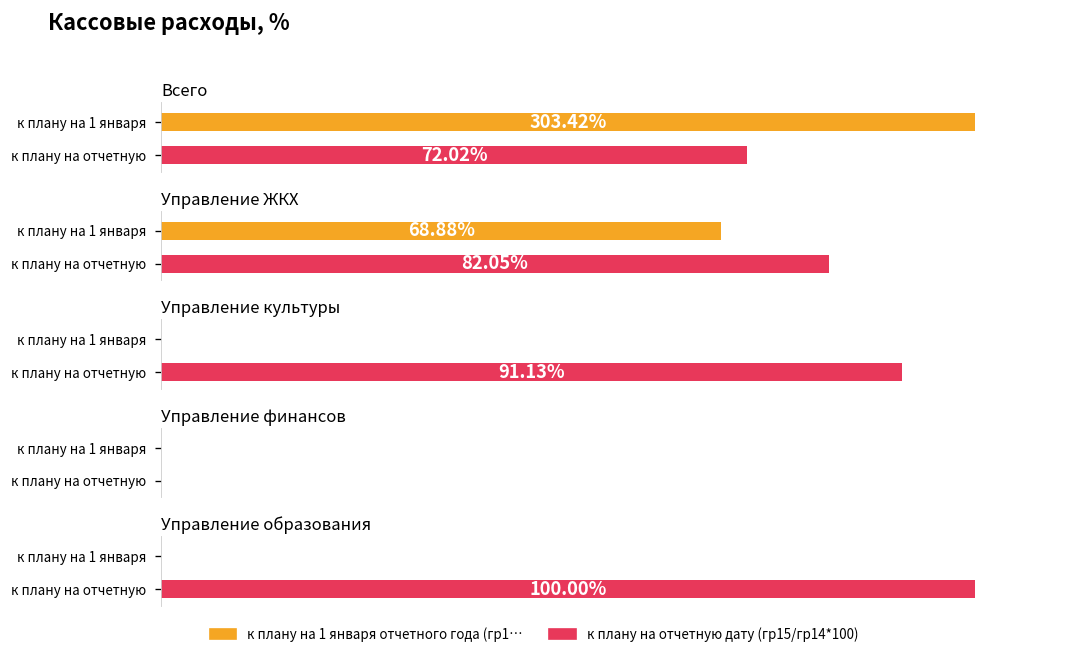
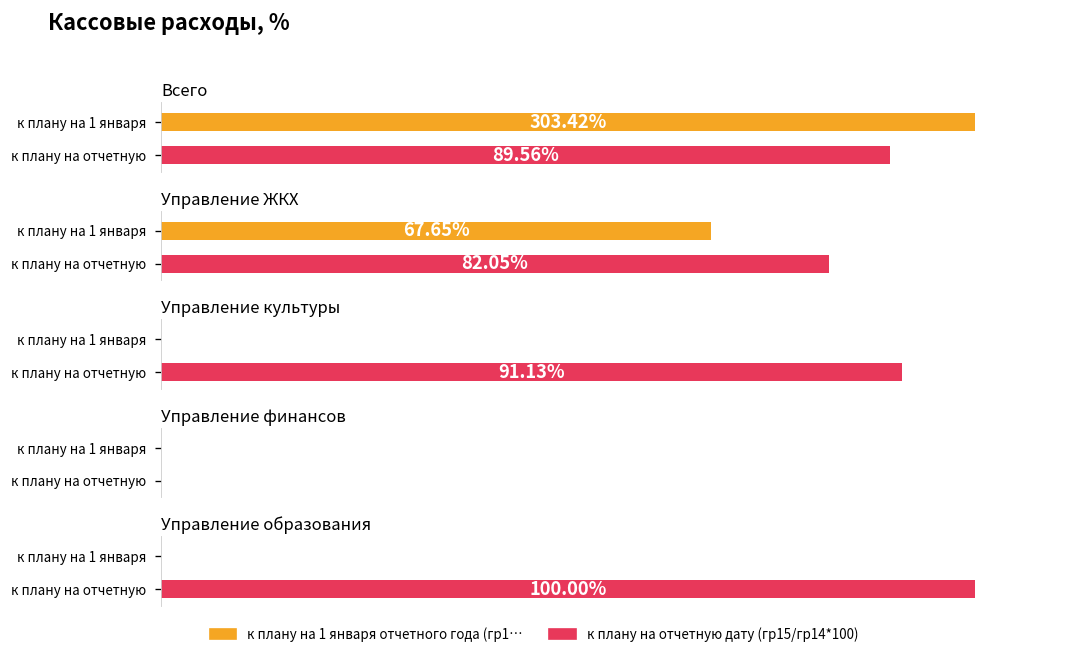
  {
    "Всего": {
-     "к плану на отчетную": "72.02%"
+     "к плану на отчетную": "89.56%"
    },
    "Управление ЖКХ": {
-     "к плану на 1 января": "68.88%",
+     "к плану на 1 января": "67.65%",
      "к плану на отчетную": "82.05%"
    },
    "Управление культуры": {
      "к плану на отчетную": "91.13%"
    },
    "Управление образования": {
      "к плану на отчетную": "100.00%"
    }
  }
